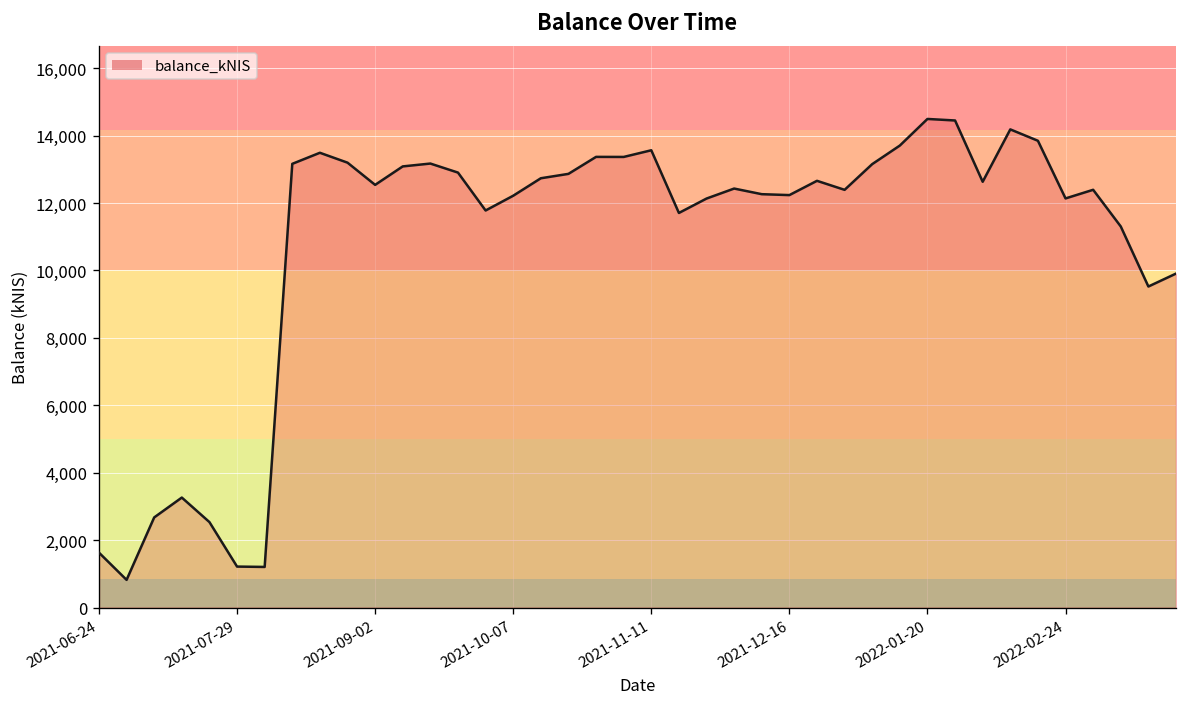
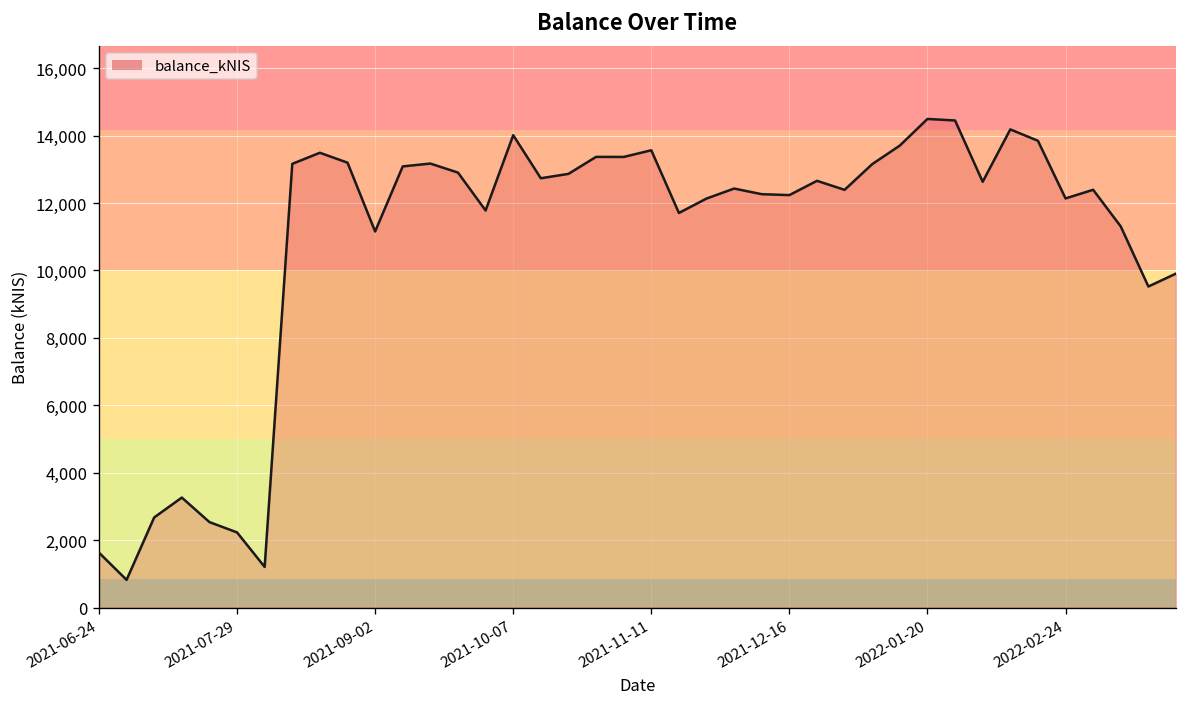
  {
    "2021-06-24": "1,600",
-   "2021-07-29": "1,200",
-   "2021-09-02": "12,500",
-   "2021-10-07": "12,200",
+   "2021-07-29": "2,200",
+   "2021-09-02": "11,200",
+   "2021-10-07": "14,000",
    "2021-11-11": "13,600",
    "2021-12-16": "12,200",
    "2022-01-20": "14,500",
    "2022-02-24": "12,100"
  }
